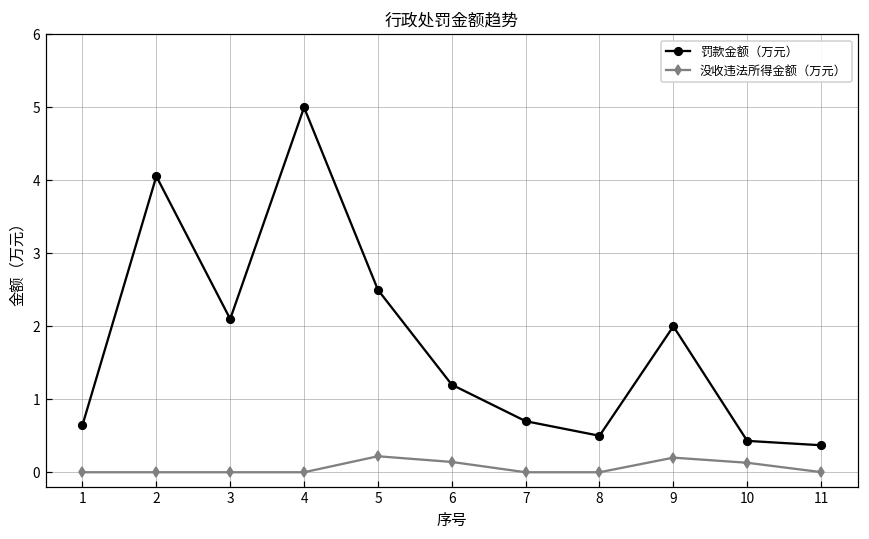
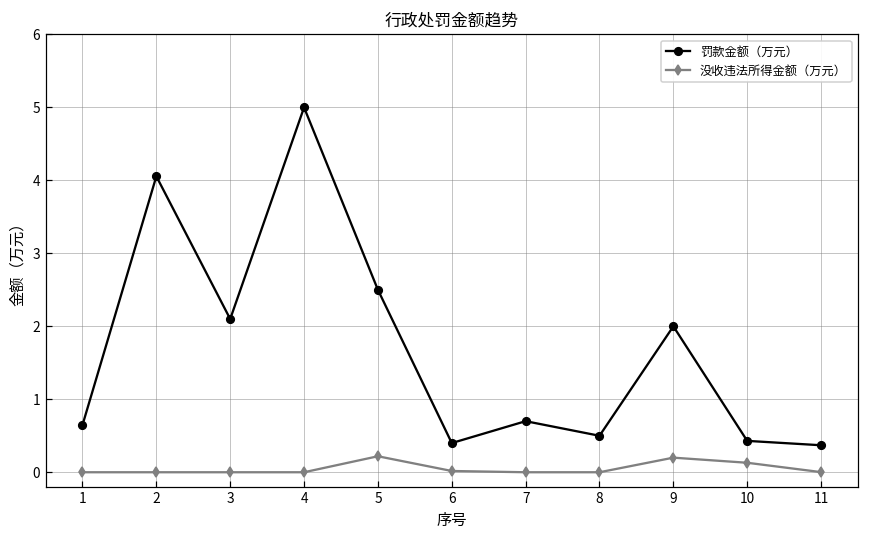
  {
    "罚款金额（万元）": {
      "1": 0.6,
      "2": 4.1,
      "3": 2.1,
      "4": 5.0,
      "5": 2.5,
-     "6": 1.2,
+     "6": 0.4,
      "7": 0.7,
      "8": 0.5,
      "9": 2.0,
      "10": 0.4,
      "11": 0.4
    },
    "没收违法所得金额（万元）": {
      "1": 0.0,
      "2": 0.0,
      "3": 0.0,
      "4": 0.0,
      "5": 0.2,
-     "6": 0.1,
+     "6": 0.0,
      "7": 0.0,
      "8": 0.0,
      "9": 0.2,
      "10": 0.1,
      "11": 0.0
    }
  }
